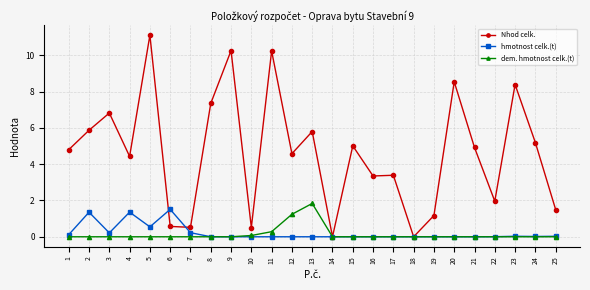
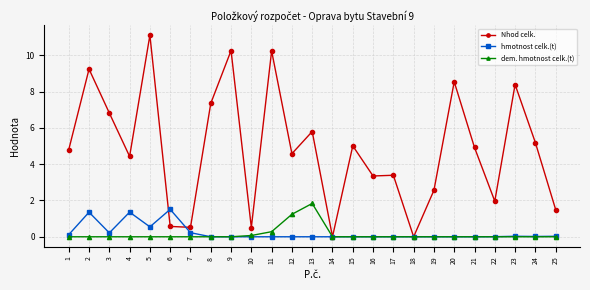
  {
    "Nhod celk.": {
      "1": 4.8,
-     "2": 5.9,
+     "2": 9.2,
      "3": 6.8,
      "4": 4.4,
      "5": 11.1,
      "6": 0.6,
      "7": 0.5,
      "8": 7.4,
      "9": 10.3,
      "10": 0.5,
      "11": 10.2,
      "12": 4.6,
      "13": 5.8,
      "15": 5.0,
      "16": 3.4,
      "17": 3.4,
-     "19": 1.2,
+     "19": 2.6,
      "20": 8.5,
      "21": 4.9,
      "22": 2.0,
      "23": 8.4,
      "24": 5.2,
      "25": 1.5
    },
    "hmotnost celk.(t)": {
      "2": 1.4,
      "3": 0.2,
      "4": 1.4,
      "5": 0.5,
      "6": 1.5,
      "7": 0.2,
      "11": 0.0,
      "12": 0.0,
      "13": 0.0
    },
    "dem. hmotnost celk.(t)": {
      "2": 0.0,
      "3": 0.0,
      "4": 0.0,
      "5": 0.0,
      "6": 0.0,
      "7": 0.0,
      "11": 0.3,
      "12": 1.2,
      "13": 1.8
    }
  }
